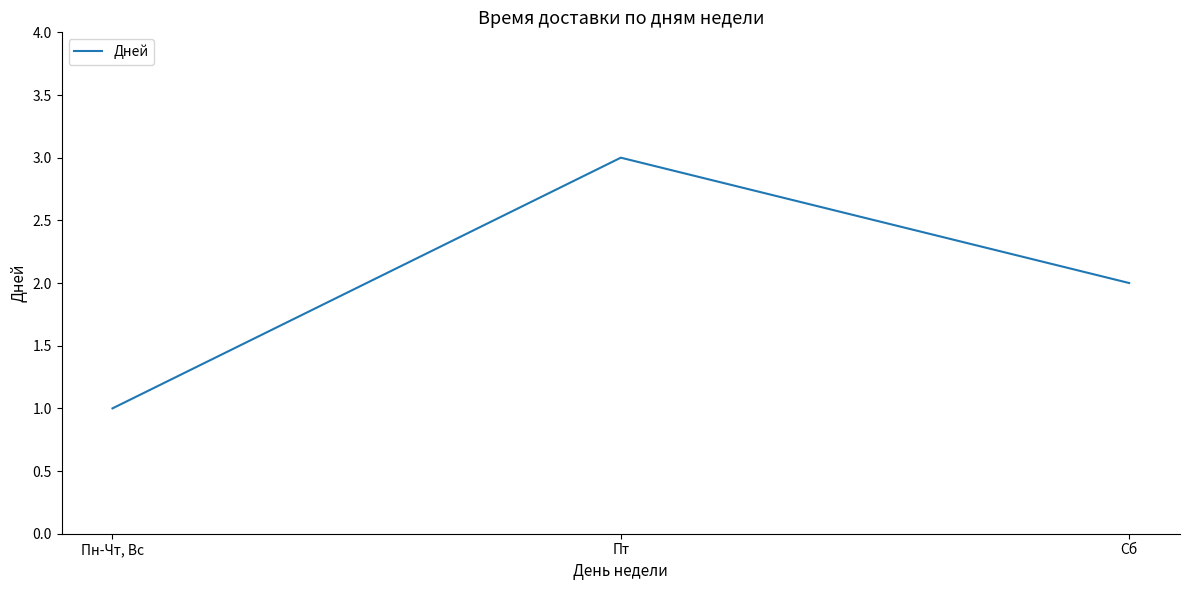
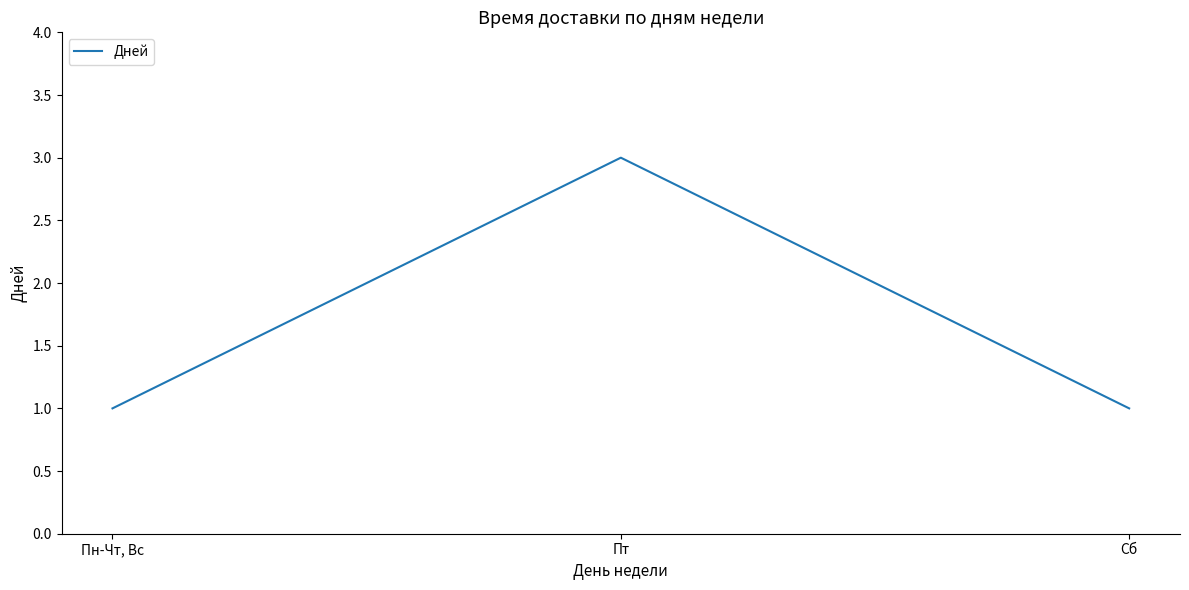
  {
    "Пн-Чт, Вс": 1,
    "Пт": 3,
-   "Сб": 2
+   "Сб": 1
  }
